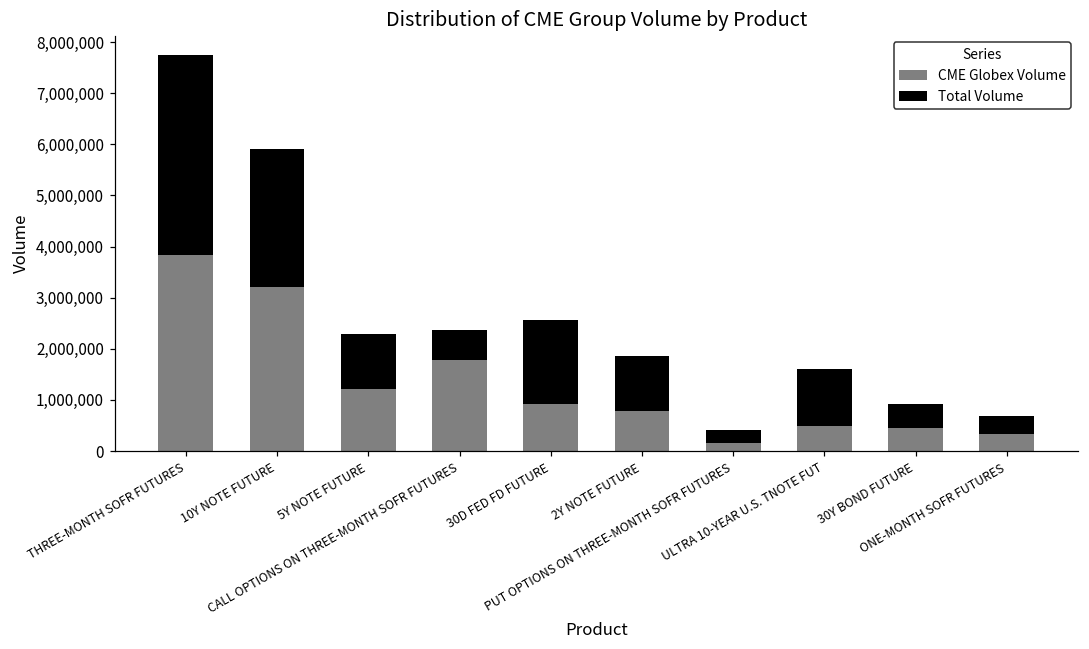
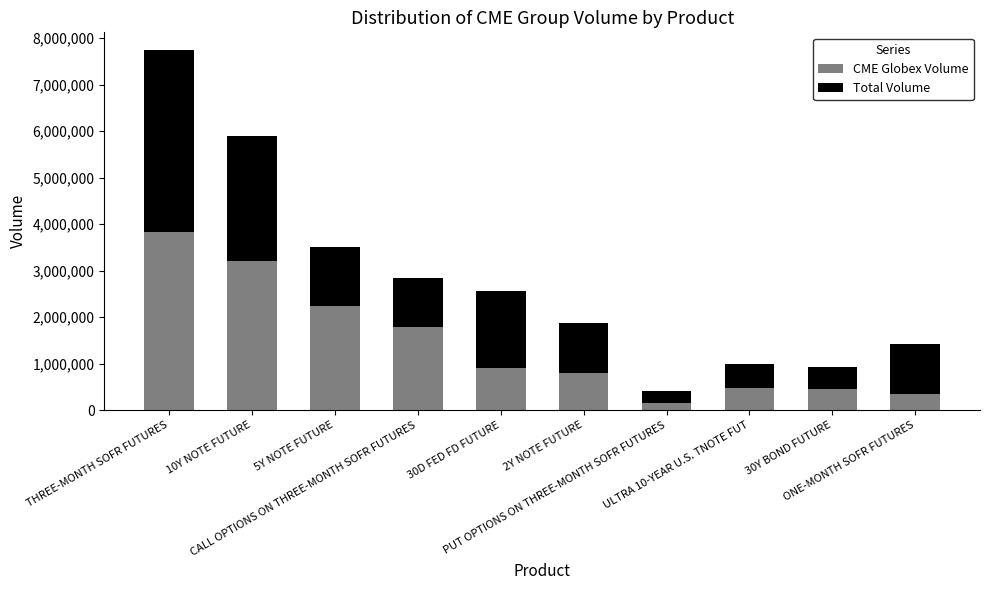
  {
    "CME Globex Volume": {
      "THREE-MONTH SOFR FUTURES": "3,800,000",
      "10Y NOTE FUTURE": "3,200,000",
-     "5Y NOTE FUTURE": "1,200,000",
+     "5Y NOTE FUTURE": "2,200,000",
      "CALL OPTIONS ON THREE-MONTH SOFR FUTURES": "1,800,000",
      "30D FED FD FUTURE": "900,000",
      "2Y NOTE FUTURE": "800,000",
      "PUT OPTIONS ON THREE-MONTH SOFR FUTURES": "200,000",
      "ULTRA 10-YEAR U.S. TNOTE FUT": "500,000",
      "30Y BOND FUTURE": "500,000",
      "ONE-MONTH SOFR FUTURES": "300,000"
    },
    "Total Volume": {
      "THREE-MONTH SOFR FUTURES": "3,900,000",
      "10Y NOTE FUTURE": "2,700,000",
-     "5Y NOTE FUTURE": "1,100,000",
-     "CALL OPTIONS ON THREE-MONTH SOFR FUTURES": "600,000",
+     "5Y NOTE FUTURE": "1,300,000",
+     "CALL OPTIONS ON THREE-MONTH SOFR FUTURES": "1,100,000",
      "30D FED FD FUTURE": "1,600,000",
      "2Y NOTE FUTURE": "1,100,000",
      "PUT OPTIONS ON THREE-MONTH SOFR FUTURES": "300,000",
-     "ULTRA 10-YEAR U.S. TNOTE FUT": "1,100,000",
+     "ULTRA 10-YEAR U.S. TNOTE FUT": "500,000",
      "30Y BOND FUTURE": "500,000",
-     "ONE-MONTH SOFR FUTURES": "300,000"
+     "ONE-MONTH SOFR FUTURES": "1,100,000"
    }
  }
